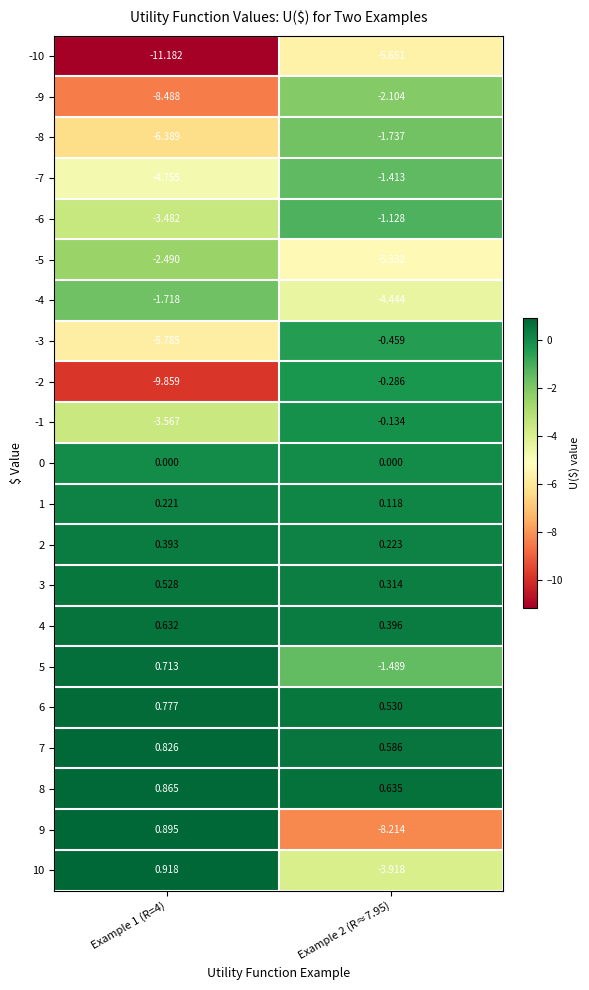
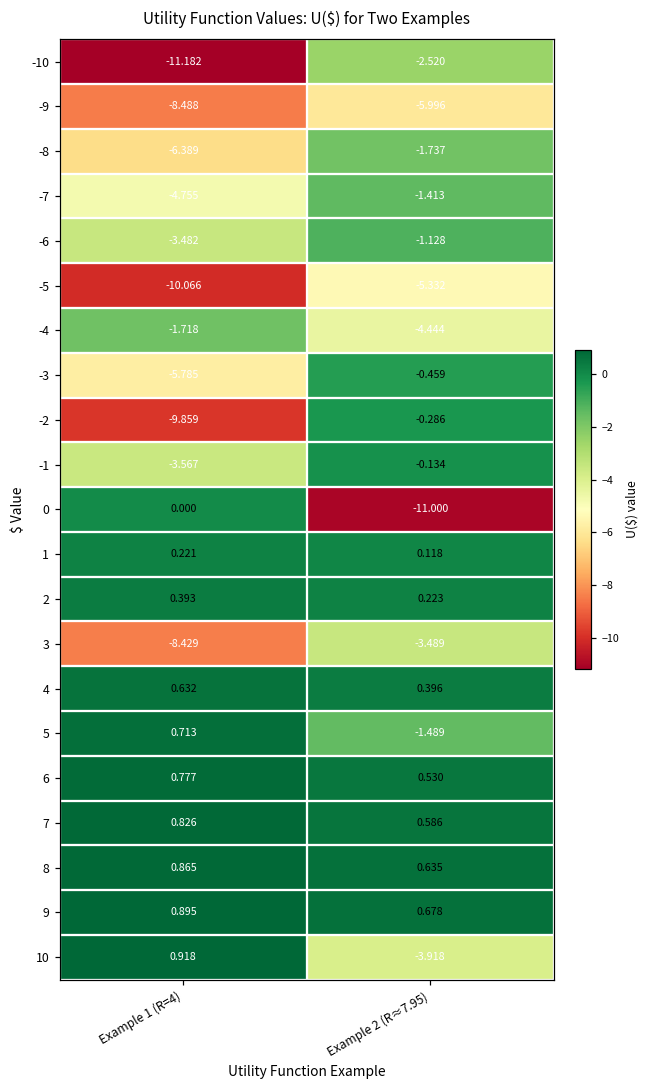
  {
    "-10": {
      "Example 1 (R=4)": -11.182,
-     "Example 2 (R≈7.95)": -5.651
+     "Example 2 (R≈7.95)": -2.520
    },
    "-9": {
      "Example 1 (R=4)": -8.488,
-     "Example 2 (R≈7.95)": -2.104
+     "Example 2 (R≈7.95)": -5.996
    },
    "-8": {
      "Example 1 (R=4)": -6.389,
      "Example 2 (R≈7.95)": -1.737
    },
    "-7": {
      "Example 1 (R=4)": -4.755,
      "Example 2 (R≈7.95)": -1.413
    },
    "-6": {
      "Example 1 (R=4)": -3.482,
      "Example 2 (R≈7.95)": -1.128
    },
    "-5": {
-     "Example 1 (R=4)": -2.490,
+     "Example 1 (R=4)": -10.066,
      "Example 2 (R≈7.95)": -5.332
    },
    "-4": {
      "Example 1 (R=4)": -1.718,
      "Example 2 (R≈7.95)": -4.444
    },
    "-3": {
      "Example 1 (R=4)": -5.785,
      "Example 2 (R≈7.95)": -0.459
    },
    "-2": {
      "Example 1 (R=4)": -9.859,
      "Example 2 (R≈7.95)": -0.286
    },
    "-1": {
      "Example 1 (R=4)": -3.567,
      "Example 2 (R≈7.95)": -0.134
    },
    "0": {
      "Example 1 (R=4)": 0.000,
-     "Example 2 (R≈7.95)": 0.000
+     "Example 2 (R≈7.95)": -11.000
    },
    "1": {
      "Example 1 (R=4)": 0.221,
      "Example 2 (R≈7.95)": 0.118
    },
    "2": {
      "Example 1 (R=4)": 0.393,
      "Example 2 (R≈7.95)": 0.223
    },
    "3": {
-     "Example 1 (R=4)": 0.528,
-     "Example 2 (R≈7.95)": 0.314
+     "Example 1 (R=4)": -8.429,
+     "Example 2 (R≈7.95)": -3.489
    },
    "4": {
      "Example 1 (R=4)": 0.632,
      "Example 2 (R≈7.95)": 0.396
    },
    "5": {
      "Example 1 (R=4)": 0.713,
      "Example 2 (R≈7.95)": -1.489
    },
    "6": {
      "Example 1 (R=4)": 0.777,
      "Example 2 (R≈7.95)": 0.530
    },
    "7": {
      "Example 1 (R=4)": 0.826,
      "Example 2 (R≈7.95)": 0.586
    },
    "8": {
      "Example 1 (R=4)": 0.865,
      "Example 2 (R≈7.95)": 0.635
    },
    "9": {
      "Example 1 (R=4)": 0.895,
-     "Example 2 (R≈7.95)": -8.214
+     "Example 2 (R≈7.95)": 0.678
    },
    "10": {
      "Example 1 (R=4)": 0.918,
      "Example 2 (R≈7.95)": -3.918
    }
  }
